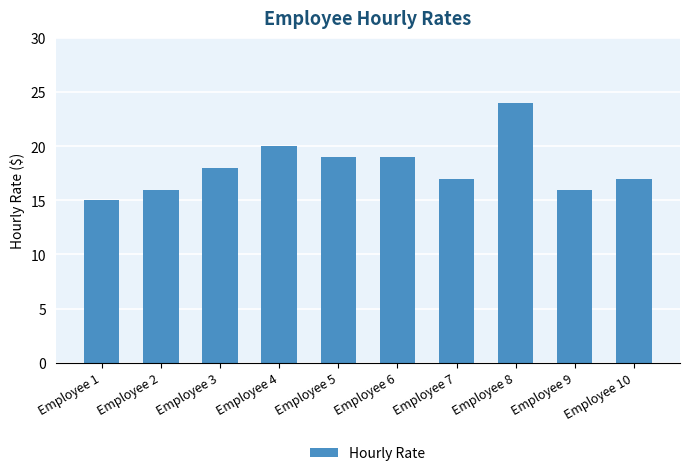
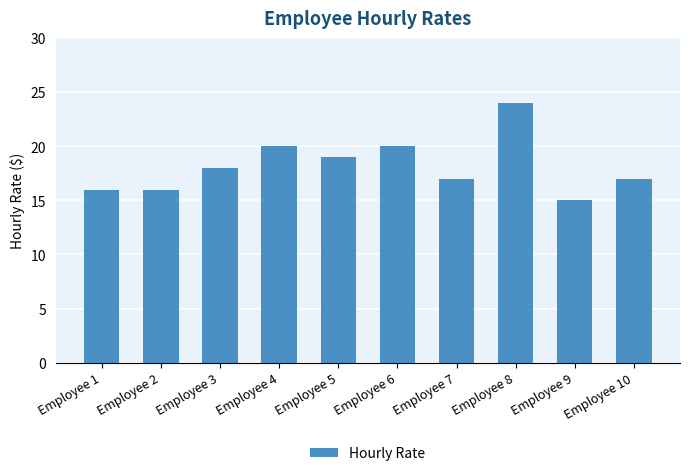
  {
-   "Employee 1": 15,
+   "Employee 1": 16,
    "Employee 2": 16,
    "Employee 3": 18,
    "Employee 4": 20,
    "Employee 5": 19,
-   "Employee 6": 19,
+   "Employee 6": 20,
    "Employee 7": 17,
    "Employee 8": 24,
-   "Employee 9": 16,
+   "Employee 9": 15,
    "Employee 10": 17
  }
